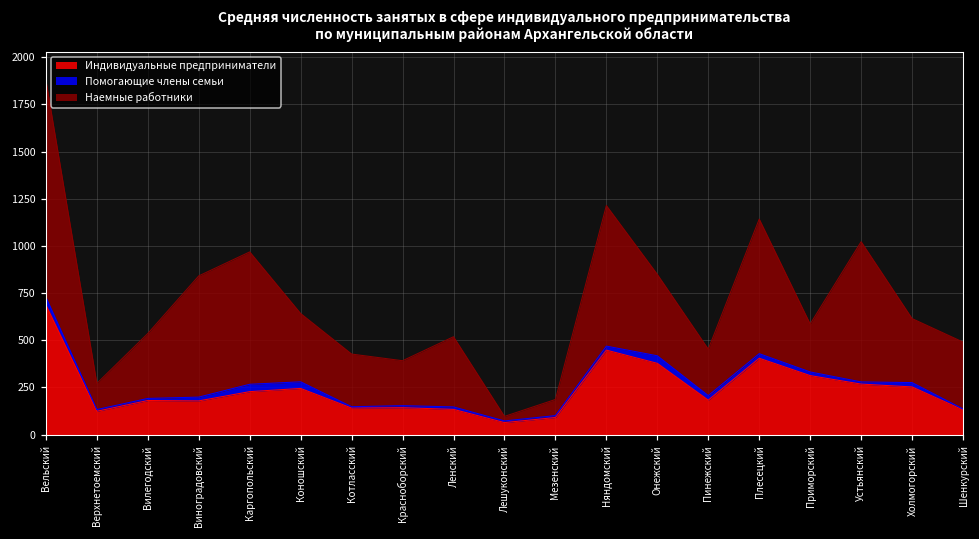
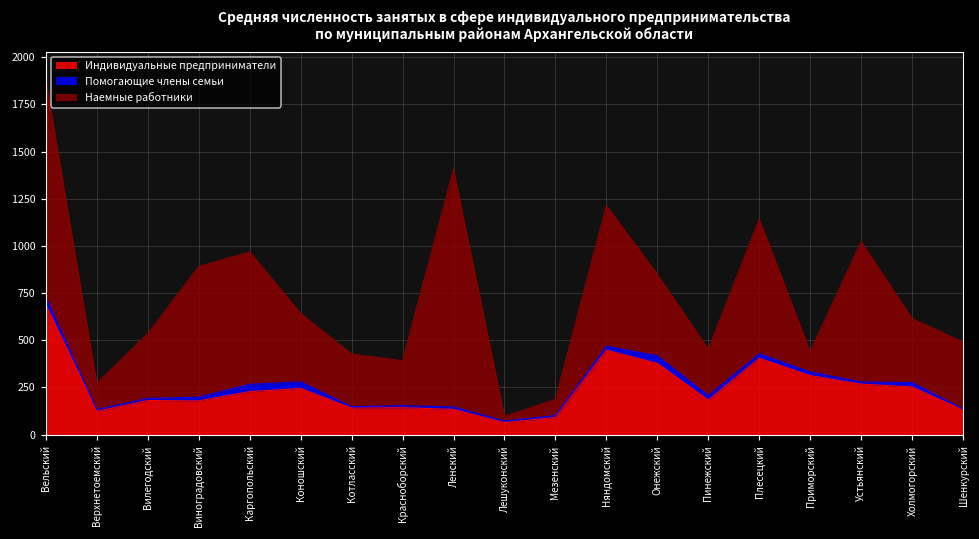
  {
    "Индивидуальные предприниматели": {
      "Вельский": 690,
      "Виноградовский": 180,
      "Каргопольский": 230,
      "Коношский": 250,
      "Няндомский": 450,
      "Онежский": 380,
      "Пинежский": 180,
      "Плесецкий": 410,
      "Приморский": 310,
      "Холмогорский": 250
    },
    "Помогающие члены семьи": {
      "Вельский": 40,
      "Виноградовский": 20,
      "Каргопольский": 40,
      "Коношский": 40,
      "Няндомский": 20,
      "Онежский": 40,
      "Пинежский": 20,
      "Плесецкий": 20,
      "Приморский": 20,
      "Холмогорский": 20
    },
    "Наемные работники": {
      "Вельский": 1150,
      "Верхнетоемский": 140,
      "Вилегодский": 340,
-     "Виноградовский": 640,
+     "Виноградовский": 690,
      "Каргопольский": 700,
      "Коношский": 360,
      "Котласский": 280,
      "Красноборский": 240,
-     "Ленский": 370,
+     "Ленский": 1260,
      "Лешуконский": 20,
      "Мезенский": 90,
      "Няндомский": 740,
      "Онежский": 430,
      "Пинежский": 250,
      "Плесецкий": 710,
-     "Приморский": 250,
+     "Приморский": 110,
      "Устьянский": 740,
      "Холмогорский": 340,
      "Шенкурский": 350
    }
  }
